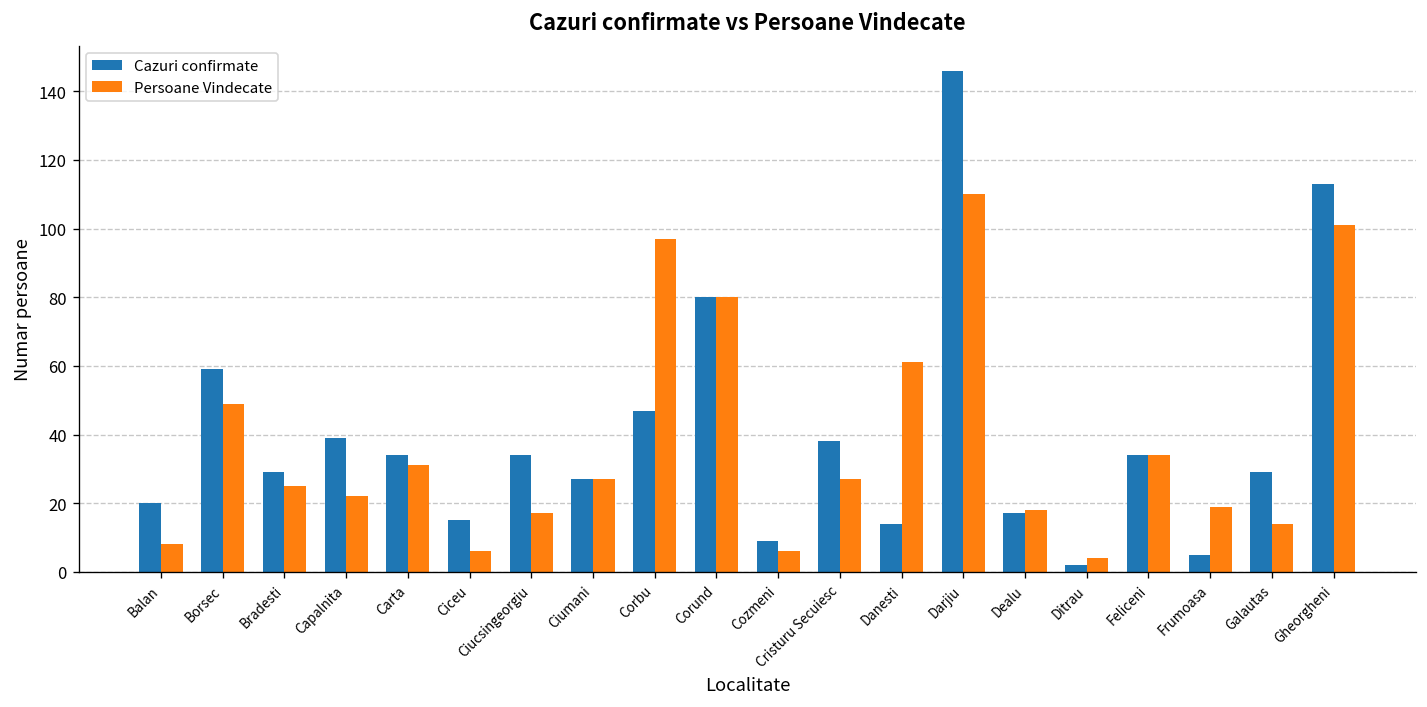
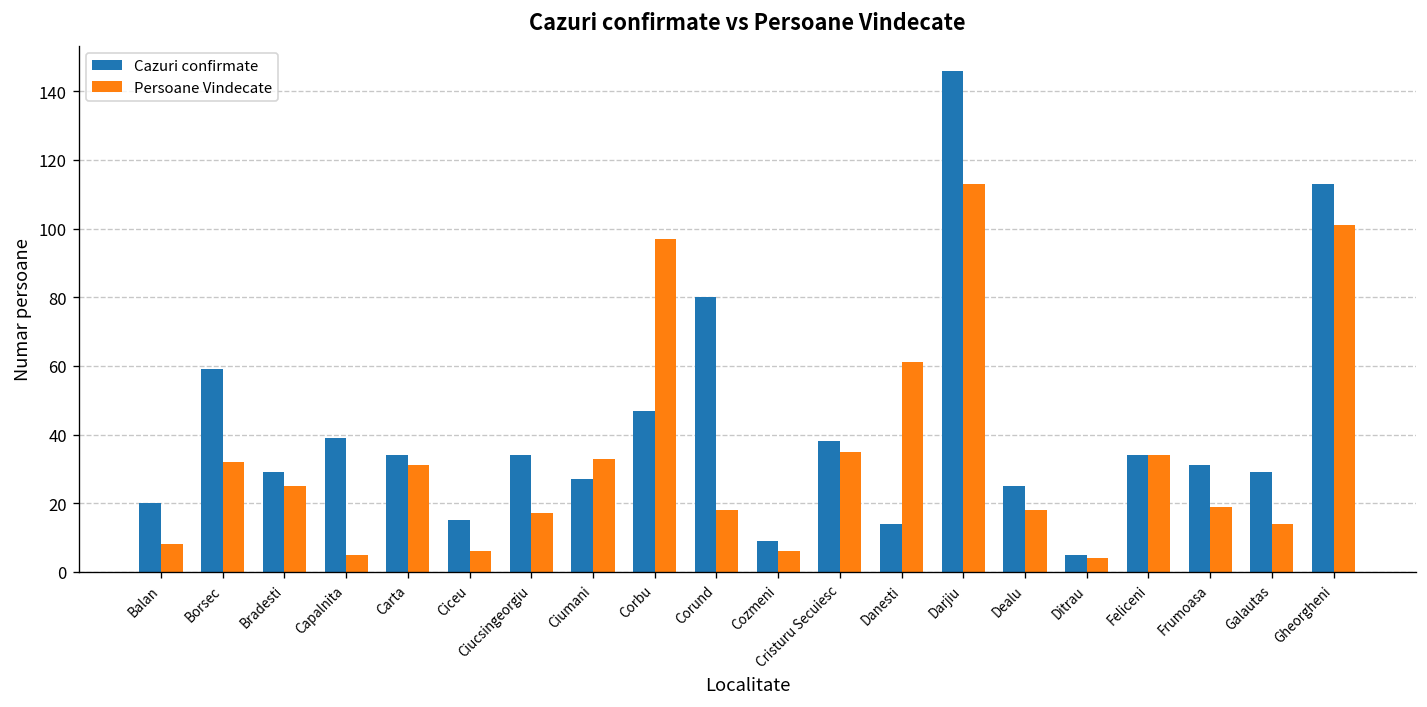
  {
    "Cazuri confirmate": {
      "Balan": 20,
      "Borsec": 59,
      "Bradesti": 29,
      "Capalnita": 39,
      "Carta": 34,
      "Ciceu": 15,
      "Ciucsingeorgiu": 34,
      "Ciumani": 27,
      "Corbu": 47,
      "Corund": 80,
      "Cozmeni": 9,
      "Cristuru Secuiesc": 38,
      "Danesti": 14,
      "Darjiu": 146,
-     "Dealu": 17,
-     "Ditrau": 2,
+     "Dealu": 25,
+     "Ditrau": 5,
      "Feliceni": 34,
-     "Frumoasa": 5,
+     "Frumoasa": 31,
      "Galautas": 29,
      "Gheorgheni": 113
    },
    "Persoane Vindecate": {
      "Balan": 8,
-     "Borsec": 49,
+     "Borsec": 32,
      "Bradesti": 25,
-     "Capalnita": 22,
+     "Capalnita": 5,
      "Carta": 31,
      "Ciceu": 6,
      "Ciucsingeorgiu": 17,
-     "Ciumani": 27,
+     "Ciumani": 33,
      "Corbu": 97,
-     "Corund": 80,
+     "Corund": 18,
      "Cozmeni": 6,
-     "Cristuru Secuiesc": 27,
+     "Cristuru Secuiesc": 35,
      "Danesti": 61,
-     "Darjiu": 110,
+     "Darjiu": 113,
      "Dealu": 18,
      "Ditrau": 4,
      "Feliceni": 34,
      "Frumoasa": 19,
      "Galautas": 14,
      "Gheorgheni": 101
    }
  }
